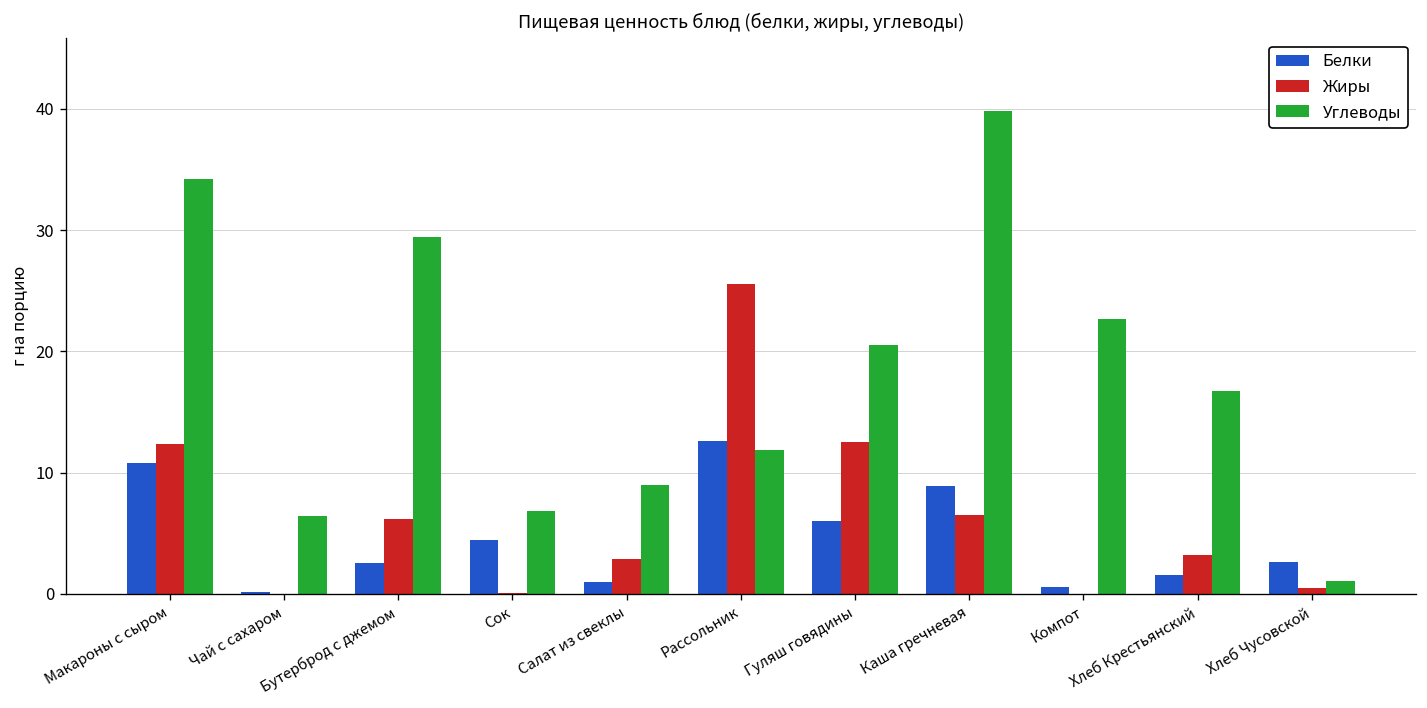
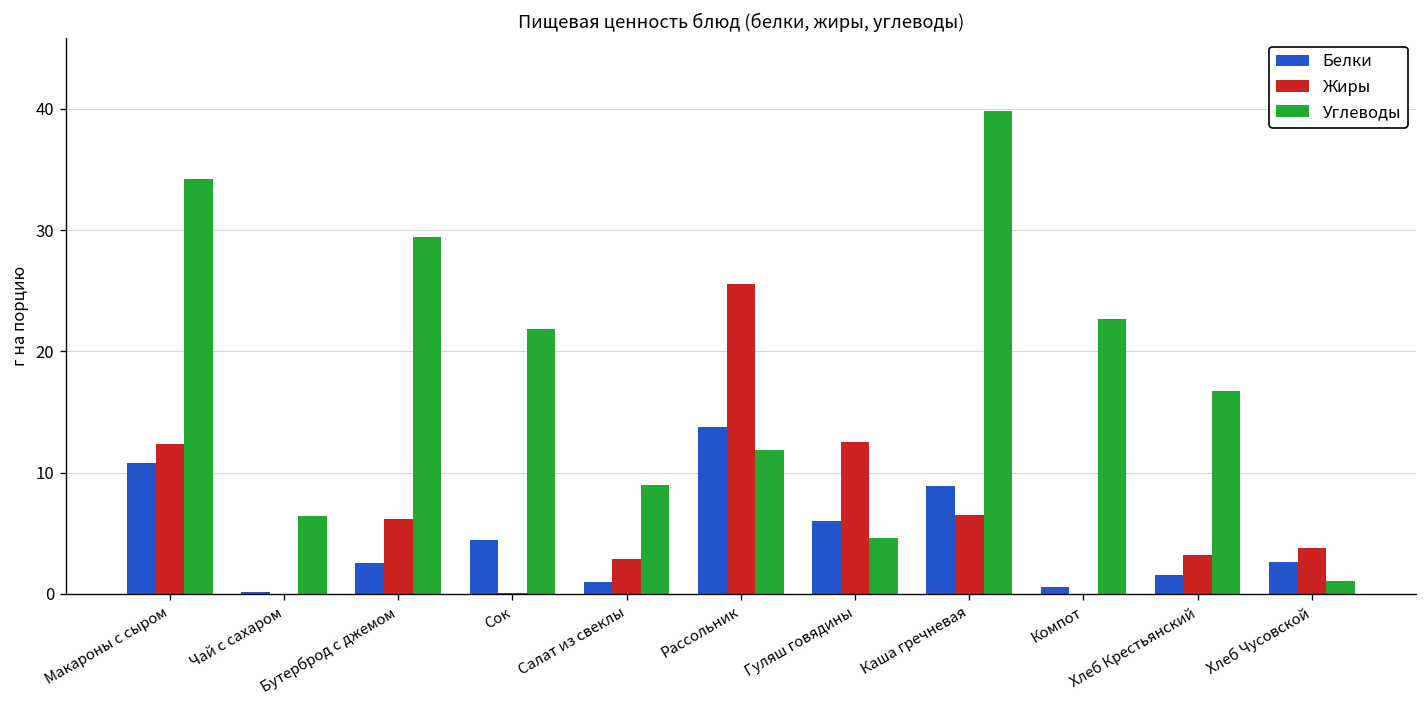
  {
    "Белки": {
      "Макароны с сыром": 10.8,
      "Бутерброд с джемом": 2.6,
      "Сок": 4.5,
      "Салат из свеклы": 1.0,
-     "Рассольник": 12.6,
+     "Рассольник": 13.8,
      "Гуляш говядины": 6.0,
      "Каша гречневая": 8.9,
      "Компот": 0.6,
      "Хлеб Крестьянский": 1.6,
      "Хлеб Чусовской": 2.6
    },
    "Жиры": {
      "Макароны с сыром": 12.3,
      "Чай с сахаром": 0.0,
      "Бутерброд с джемом": 6.2,
      "Салат из свеклы": 2.9,
      "Рассольник": 25.6,
      "Гуляш говядины": 12.5,
      "Каша гречневая": 6.5,
      "Компот": 0.0,
      "Хлеб Крестьянский": 3.2,
-     "Хлеб Чусовской": 0.5
+     "Хлеб Чусовской": 3.8
    },
    "Углеводы": {
      "Макароны с сыром": 34.2,
      "Чай с сахаром": 6.4,
      "Бутерброд с джемом": 29.5,
-     "Сок": 6.8,
+     "Сок": 21.8,
      "Салат из свеклы": 9.0,
      "Рассольник": 11.9,
-     "Гуляш говядины": 20.6,
+     "Гуляш говядины": 4.6,
      "Каша гречневая": 39.8,
      "Компот": 22.7,
      "Хлеб Крестьянский": 16.7,
      "Хлеб Чусовской": 1.1
    }
  }
